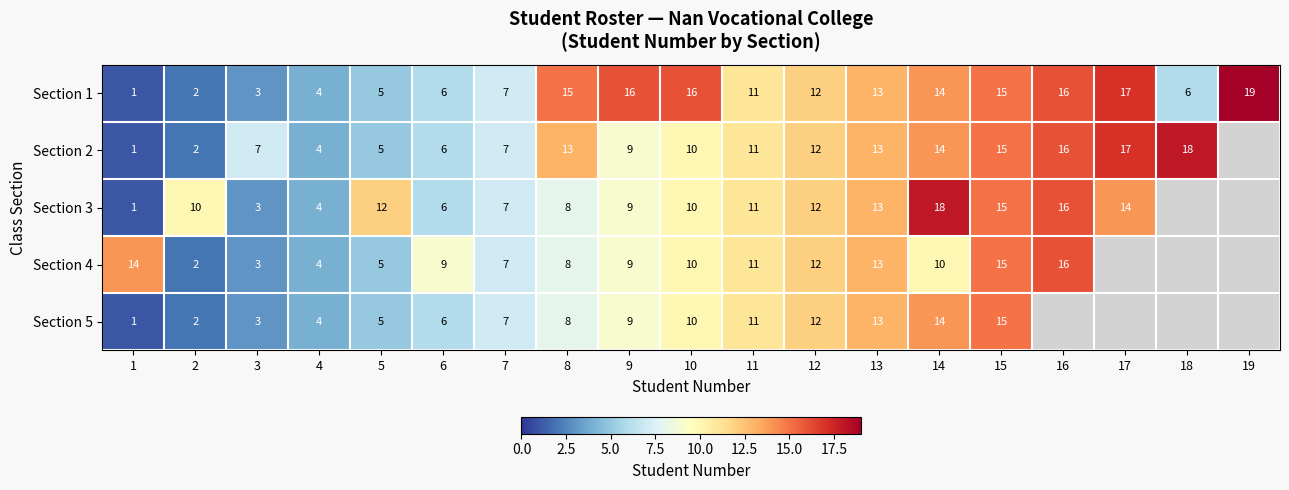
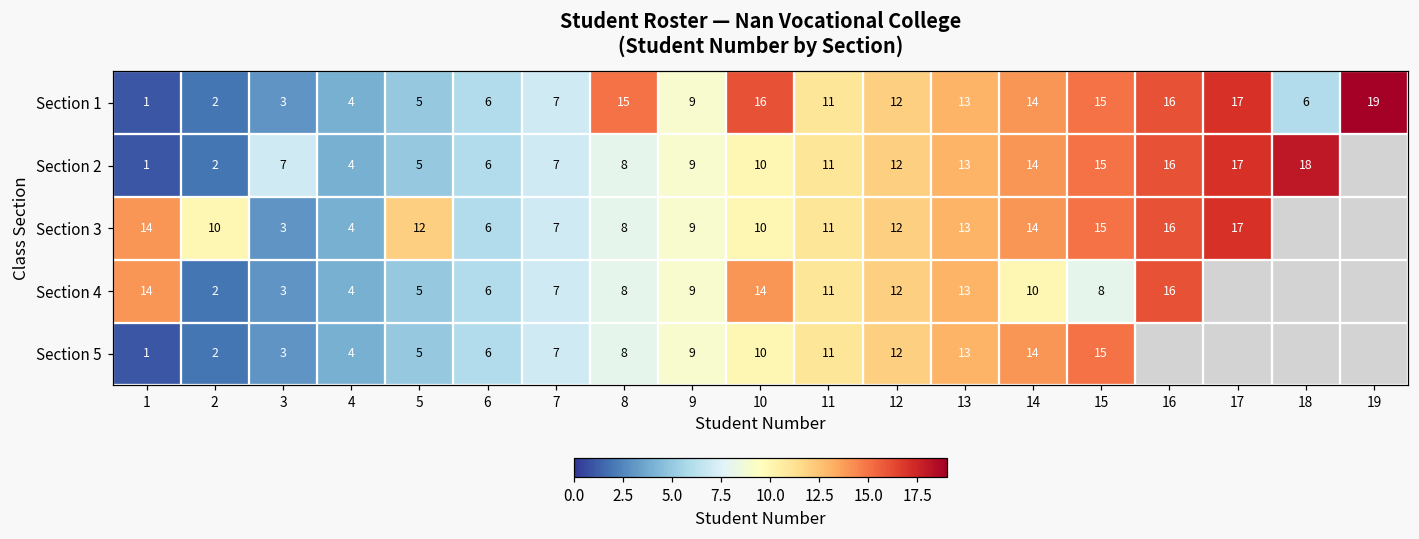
  {
    "Section 1": {
      "1": 1,
      "2": 2,
      "3": 3,
      "4": 4,
      "5": 5,
      "6": 6,
      "7": 7,
      "8": 15,
-     "9": 16,
+     "9": 9,
      "10": 16,
      "11": 11,
      "12": 12,
      "13": 13,
      "14": 14,
      "15": 15,
      "16": 16,
      "17": 17,
      "18": 6,
      "19": 19
    },
    "Section 2": {
      "1": 1,
      "2": 2,
      "3": 7,
      "4": 4,
      "5": 5,
      "6": 6,
      "7": 7,
-     "8": 13,
+     "8": 8,
      "9": 9,
      "10": 10,
      "11": 11,
      "12": 12,
      "13": 13,
      "14": 14,
      "15": 15,
      "16": 16,
      "17": 17,
      "18": 18
    },
    "Section 3": {
-     "1": 1,
+     "1": 14,
      "2": 10,
      "3": 3,
      "4": 4,
      "5": 12,
      "6": 6,
      "7": 7,
      "8": 8,
      "9": 9,
      "10": 10,
      "11": 11,
      "12": 12,
      "13": 13,
-     "14": 18,
+     "14": 14,
      "15": 15,
      "16": 16,
-     "17": 14
+     "17": 17
    },
    "Section 4": {
      "1": 14,
      "2": 2,
      "3": 3,
      "4": 4,
      "5": 5,
-     "6": 9,
+     "6": 6,
      "7": 7,
      "8": 8,
      "9": 9,
-     "10": 10,
+     "10": 14,
      "11": 11,
      "12": 12,
      "13": 13,
      "14": 10,
-     "15": 15,
+     "15": 8,
      "16": 16
    },
    "Section 5": {
      "1": 1,
      "2": 2,
      "3": 3,
      "4": 4,
      "5": 5,
      "6": 6,
      "7": 7,
      "8": 8,
      "9": 9,
      "10": 10,
      "11": 11,
      "12": 12,
      "13": 13,
      "14": 14,
      "15": 15
    }
  }
